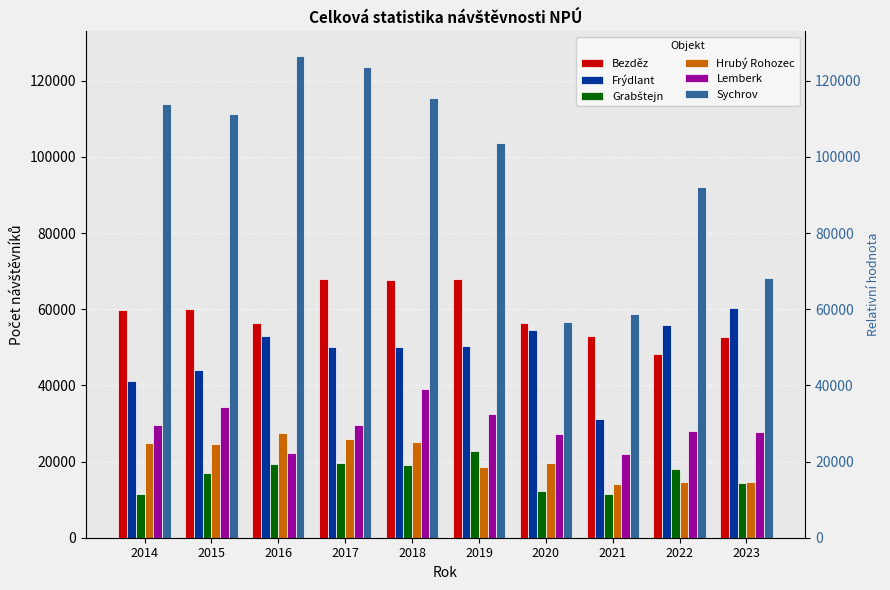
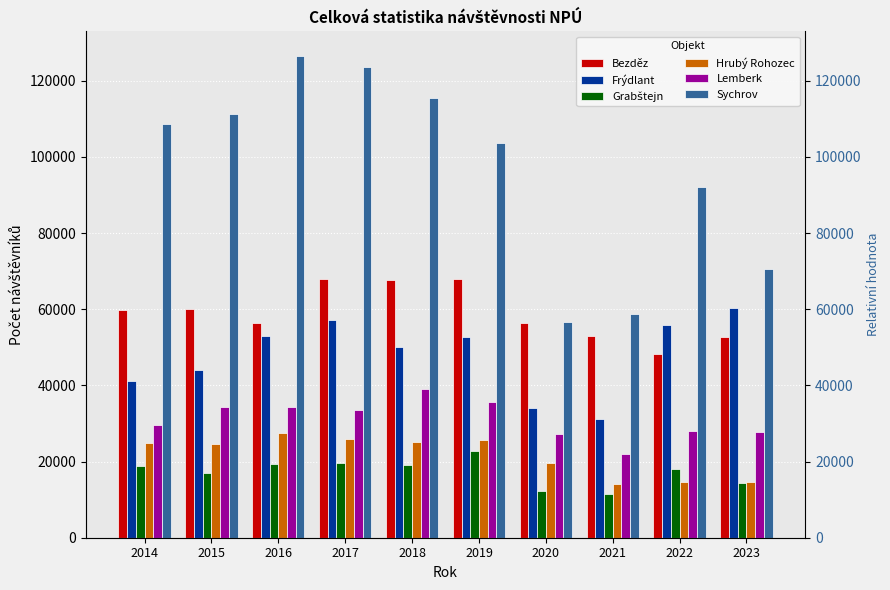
  {
    "Bezděz": {
      "2014": 60000,
      "2015": 60000,
      "2016": 56000,
      "2017": 68000,
      "2018": 68000,
      "2019": 68000,
      "2020": 56000,
      "2021": 53000,
      "2022": 48000,
      "2023": 53000
    },
    "Frýdlant": {
      "2014": 41000,
      "2015": 44000,
      "2016": 53000,
-     "2017": 50000,
+     "2017": 57000,
      "2018": 50000,
-     "2019": 50000,
-     "2020": 54000,
+     "2019": 53000,
+     "2020": 34000,
      "2021": 31000,
      "2022": 56000,
      "2023": 60000
    },
    "Grabštejn": {
-     "2014": 12000,
+     "2014": 19000,
      "2015": 17000,
      "2016": 19000,
      "2017": 20000,
      "2018": 19000,
      "2019": 23000,
      "2020": 12000,
      "2021": 12000,
      "2022": 18000,
      "2023": 14000
    },
    "Hrubý Rohozec": {
      "2014": 25000,
      "2015": 24000,
      "2016": 27000,
      "2017": 26000,
      "2018": 25000,
-     "2019": 19000,
+     "2019": 26000,
      "2020": 20000,
      "2021": 14000,
      "2022": 15000,
      "2023": 15000
    },
    "Lemberk": {
      "2014": 30000,
      "2015": 34000,
-     "2016": 22000,
-     "2017": 29000,
+     "2016": 34000,
+     "2017": 34000,
      "2018": 39000,
-     "2019": 32000,
+     "2019": 36000,
      "2020": 27000,
      "2021": 22000,
      "2022": 28000,
      "2023": 28000
    },
    "Sychrov": {
-     "2014": 114000,
+     "2014": 109000,
      "2015": 111000,
      "2016": 127000,
      "2017": 124000,
      "2018": 116000,
      "2019": 104000,
      "2020": 57000,
      "2021": 59000,
      "2022": 92000,
-     "2023": 68000
+     "2023": 70000
    }
  }
